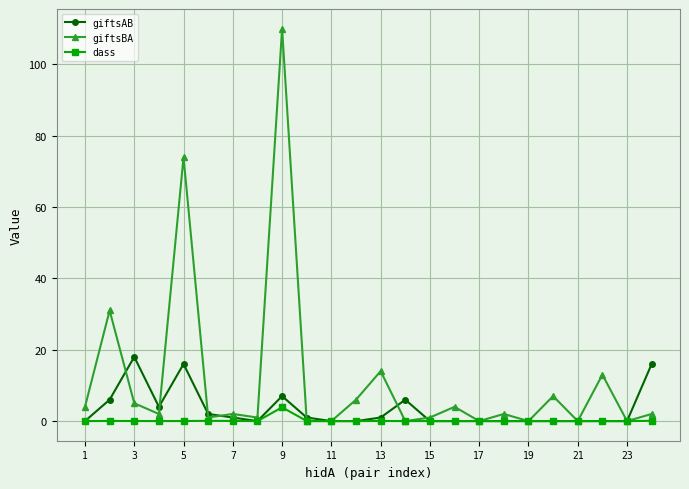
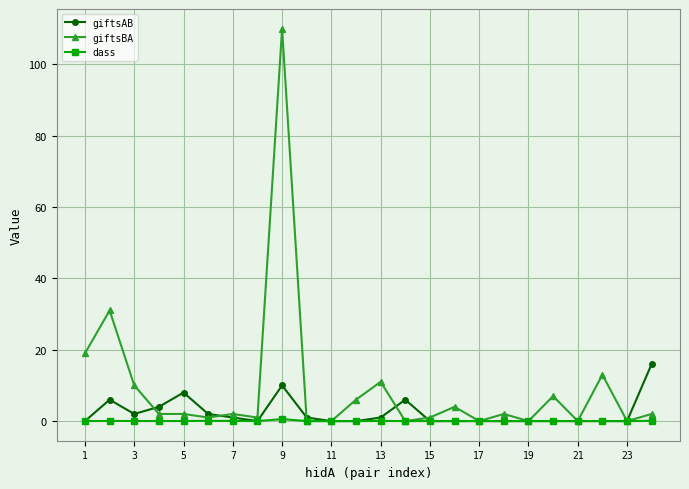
  {
    "giftsAB": {
-     "3": 18,
-     "5": 16,
+     "3": 2,
+     "5": 8,
      "7": 1,
-     "9": 7,
+     "9": 10,
      "13": 1
    },
    "giftsBA": {
-     "1": 4,
-     "3": 5,
-     "5": 74,
+     "1": 19,
+     "3": 10,
+     "5": 2,
      "7": 2,
      "9": 110,
-     "13": 14,
+     "13": 11,
      "15": 1
    },
    "dass": {
      "3": 0,
      "5": 0,
      "7": 0,
-     "9": 4,
+     "9": 1,
      "13": 0
    }
  }
